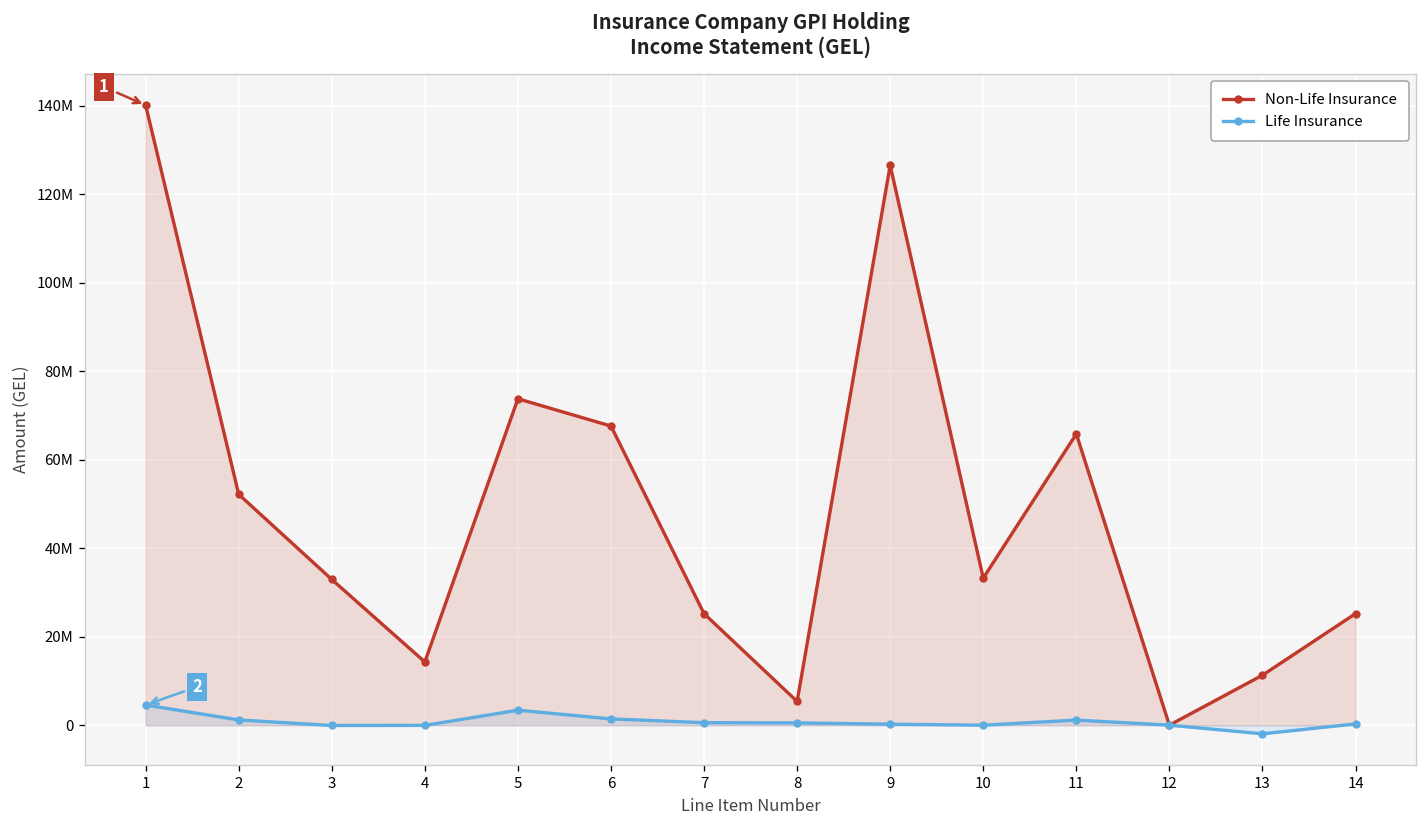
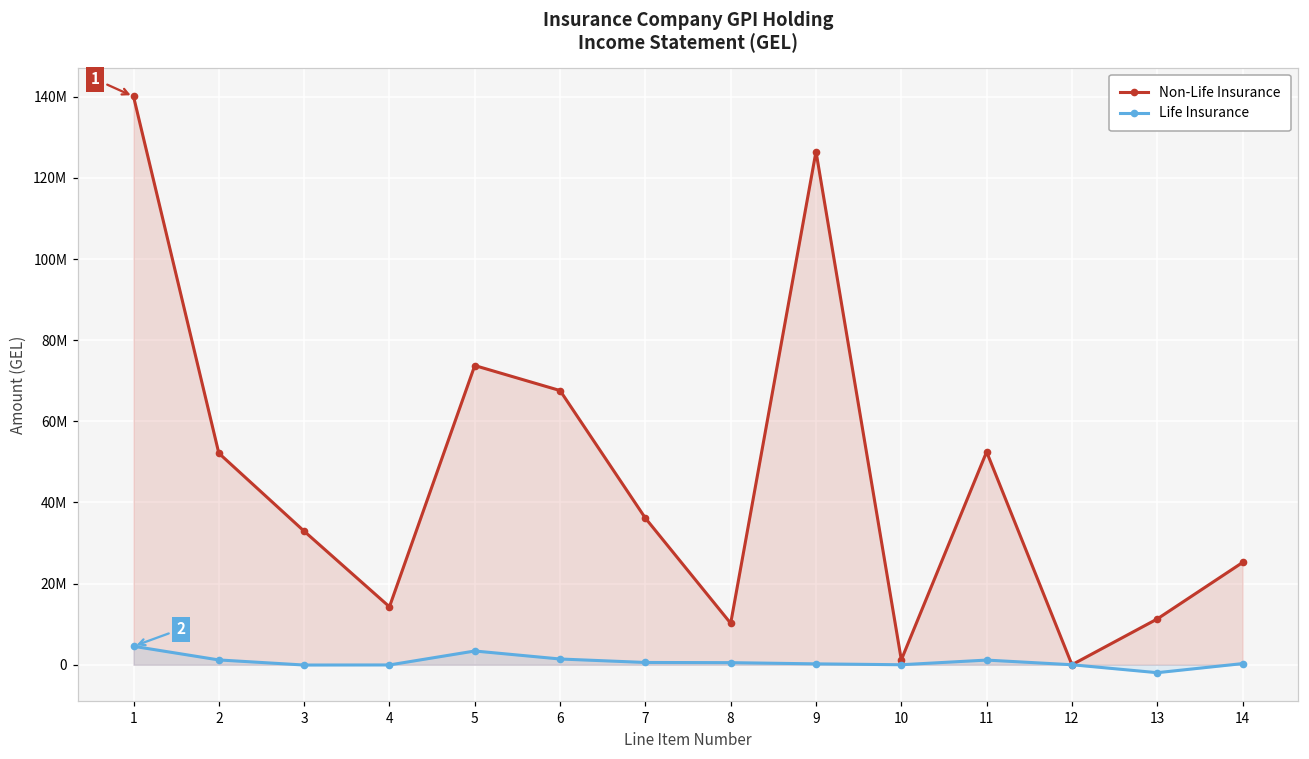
  {
    "Non-Life Insurance": {
      "1": 140000000,
      "2": 52000000,
      "3": 33000000,
      "4": 14000000,
      "5": 74000000,
      "6": 68000000,
-     "7": 25000000,
-     "8": 5000000,
+     "7": 36000000,
+     "8": 10000000,
      "9": 126000000,
-     "10": 33000000,
-     "11": 66000000,
+     "10": 1000000,
+     "11": 52000000,
      "13": 11000000,
      "14": 25000000
    }
  }
